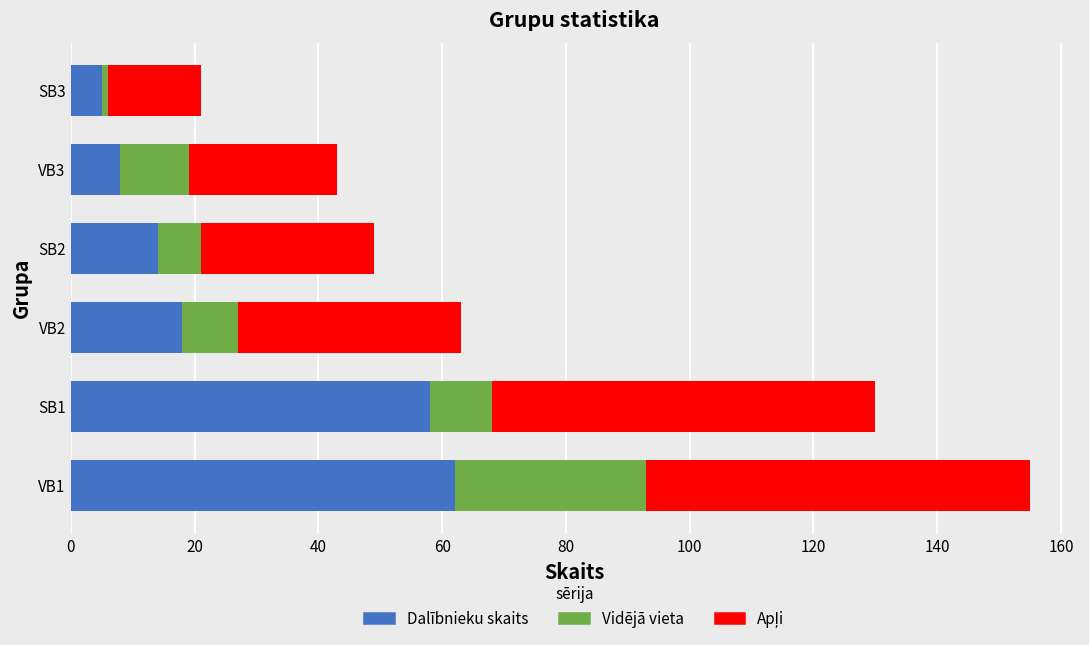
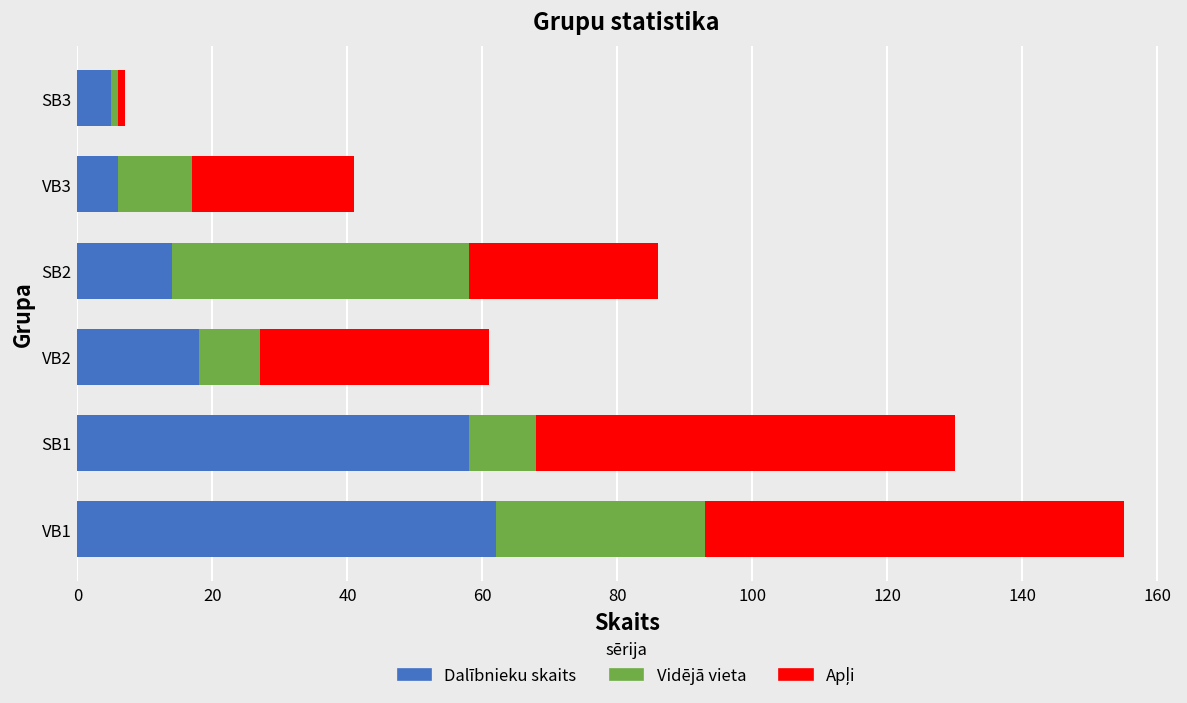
  {
    "Dalībnieku skaits": {
      "SB3": 5,
-     "VB3": 8,
+     "VB3": 6,
      "SB2": 14,
      "VB2": 18,
      "SB1": 58,
      "VB1": 62
    },
    "Vidējā vieta": {
      "SB3": 1,
      "VB3": 11,
-     "SB2": 7,
+     "SB2": 44,
      "VB2": 9,
      "SB1": 10,
      "VB1": 31
    },
    "Apļi": {
-     "SB3": 15,
+     "SB3": 1,
      "VB3": 24,
      "SB2": 28,
-     "VB2": 36,
+     "VB2": 34,
      "SB1": 62,
      "VB1": 62
    }
  }
